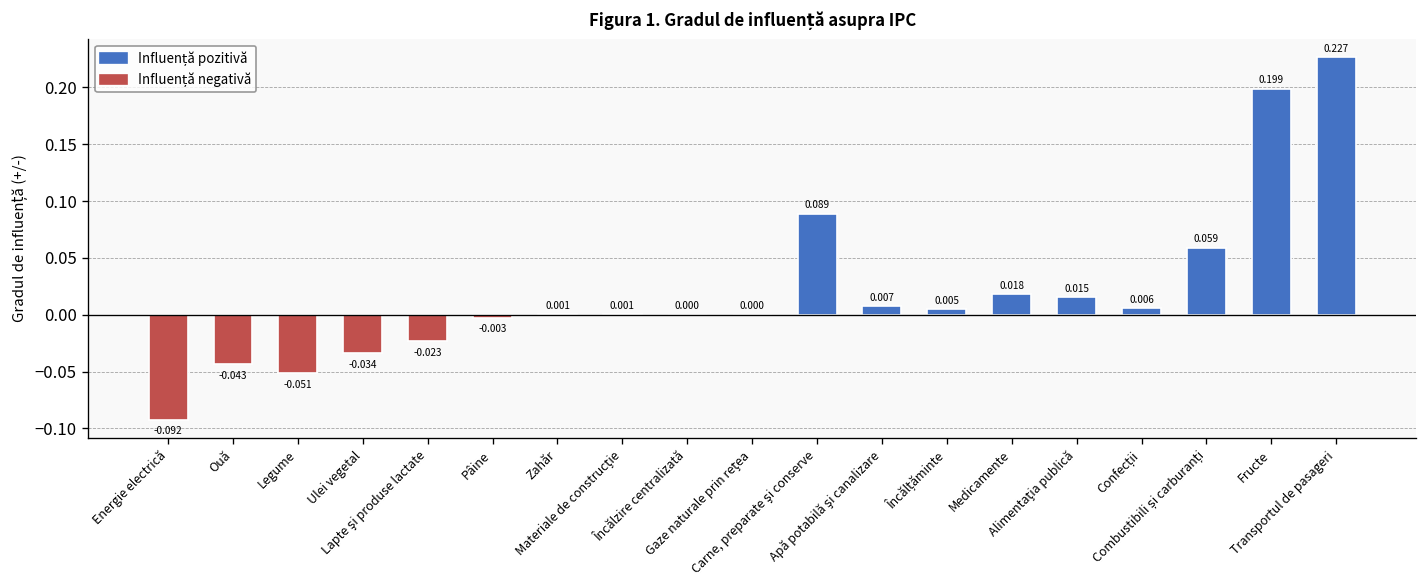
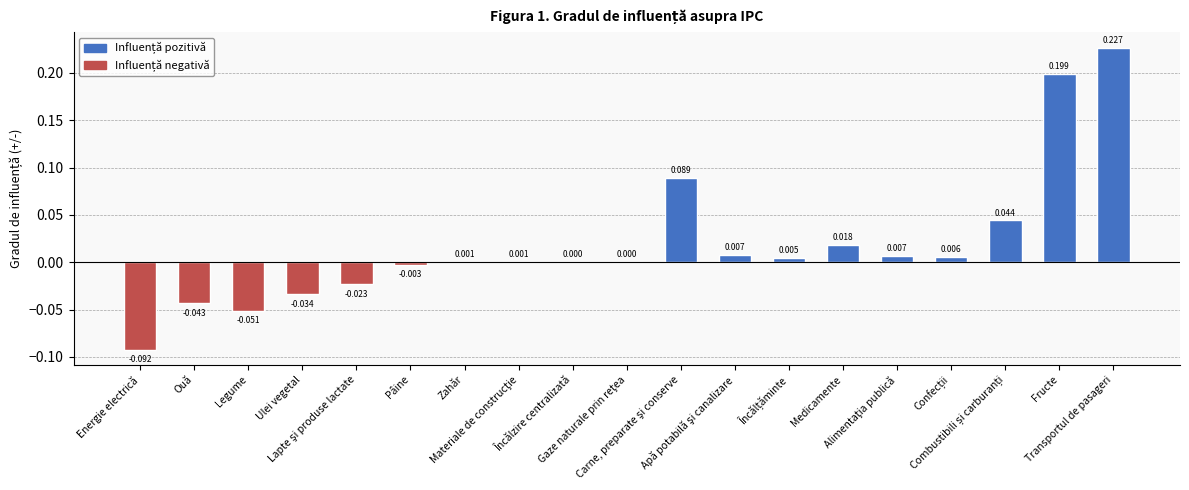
  {
    "Energie electrică": -0.092,
    "Ouă": -0.043,
    "Legume": -0.051,
    "Ulei vegetal": -0.034,
    "Lapte şi produse lactate": -0.023,
    "Pâine": -0.003,
    "Zahăr": 0.001,
    "Materiale de construcţie": 0.001,
    "Încălzire centralizată": 0.000,
    "Gaze naturale prin reţea": 0.000,
    "Carne, preparate şi conserve": 0.089,
    "Apă potabilă şi canalizare": 0.007,
    "Încălțăminte": 0.005,
    "Medicamente": 0.018,
-   "Alimentaţia publică": 0.015,
+   "Alimentaţia publică": 0.007,
    "Confecții": 0.006,
-   "Combustibili și carburanți": 0.059,
+   "Combustibili și carburanți": 0.044,
    "Fructe": 0.199,
    "Transportul de pasageri": 0.227
  }
